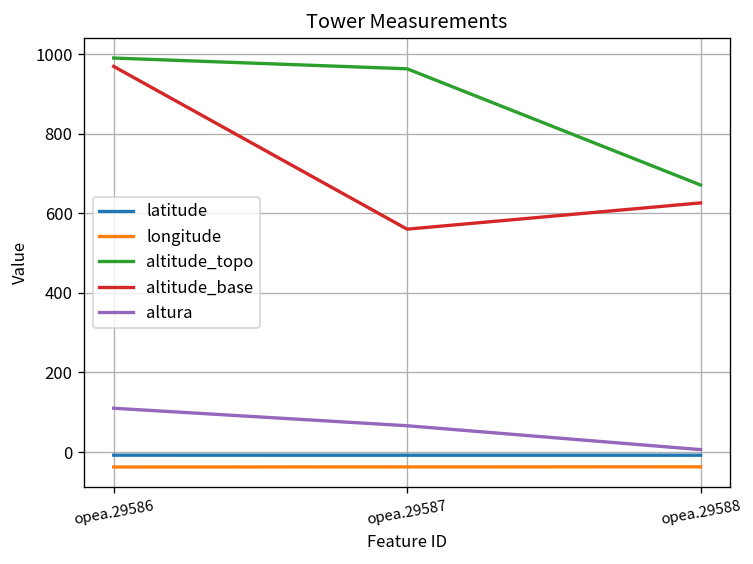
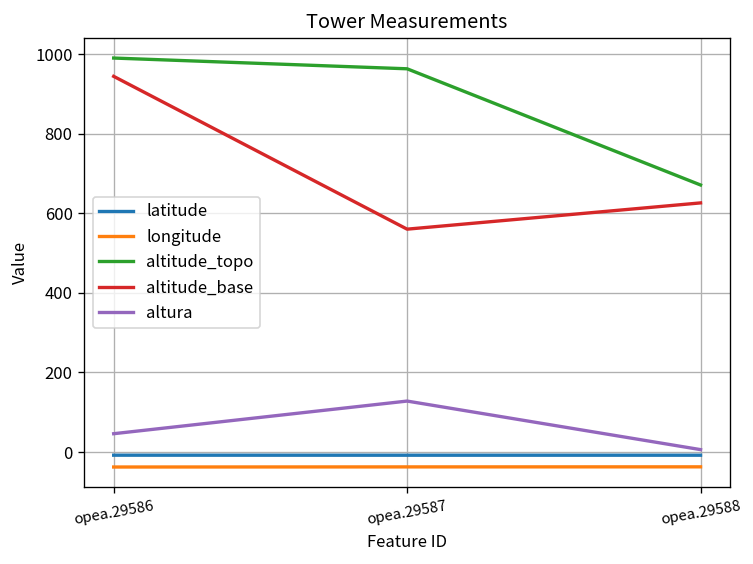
  {
    "latitude": {
      "opea.29586": -10,
      "opea.29587": -10,
      "opea.29588": -10
    },
    "longitude": {
      "opea.29586": -40,
      "opea.29587": -40,
      "opea.29588": -40
    },
    "altitude_topo": {
      "opea.29586": 990,
      "opea.29587": 960,
      "opea.29588": 670
    },
    "altitude_base": {
-     "opea.29586": 970,
+     "opea.29586": 940,
      "opea.29587": 560,
      "opea.29588": 630
    },
    "altura": {
-     "opea.29586": 110,
-     "opea.29587": 70,
+     "opea.29586": 50,
+     "opea.29587": 130,
      "opea.29588": 10
    }
  }
